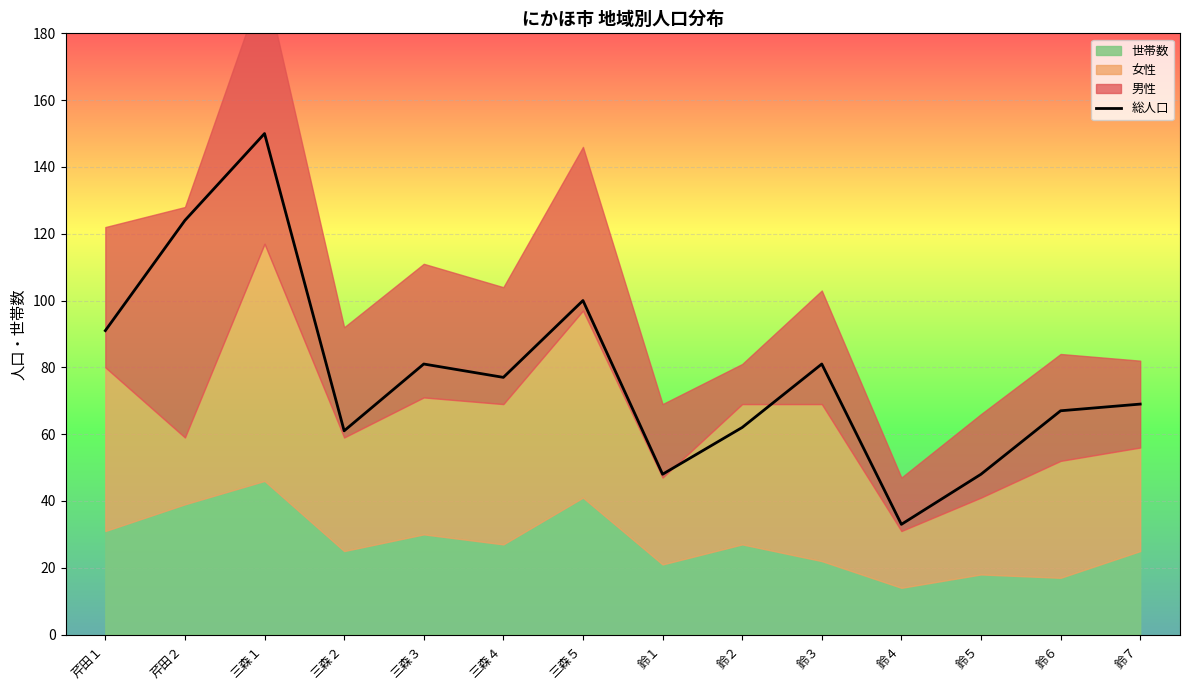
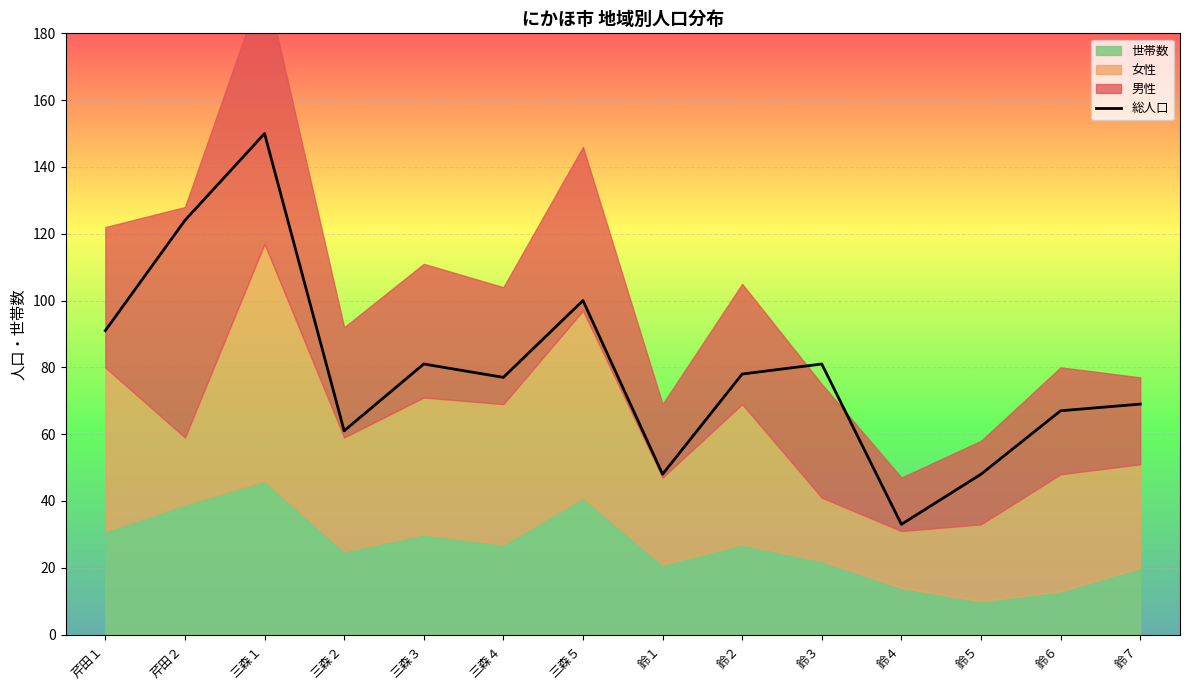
  {
    "総人口": {
      "芹田１": 91,
      "芹田２": 124,
      "三森１": 150,
      "三森２": 61,
      "三森３": 81,
      "三森４": 77,
      "三森５": 100,
      "鈴１": 48,
-     "鈴２": 62,
+     "鈴２": 78,
      "鈴３": 81,
      "鈴４": 33,
      "鈴５": 48,
      "鈴６": 67,
      "鈴７": 69
    },
    "世帯数": {
      "芹田１": 31,
      "芹田２": 39,
      "三森１": 46,
      "三森２": 25,
      "三森３": 30,
      "三森４": 27,
      "三森５": 41,
      "鈴１": 21,
      "鈴２": 27,
      "鈴３": 22,
      "鈴４": 14,
-     "鈴５": 18,
-     "鈴６": 17,
-     "鈴７": 25
+     "鈴５": 10,
+     "鈴６": 13,
+     "鈴７": 20
    },
    "女性": {
      "芹田１": 49,
      "芹田２": 20,
      "三森１": 71,
      "三森２": 34,
      "三森３": 41,
      "三森４": 42,
      "三森５": 56,
      "鈴１": 26,
      "鈴２": 42,
-     "鈴３": 47,
+     "鈴３": 19,
      "鈴４": 17,
      "鈴５": 23,
      "鈴６": 35,
      "鈴７": 31
    },
    "男性": {
      "芹田１": 42,
      "芹田２": 69,
      "三森２": 33,
      "三森３": 40,
      "三森４": 35,
      "三森５": 49,
      "鈴１": 22,
-     "鈴２": 12,
+     "鈴２": 36,
      "鈴３": 34,
      "鈴４": 16,
      "鈴５": 25,
      "鈴６": 32,
      "鈴７": 26
    }
  }
